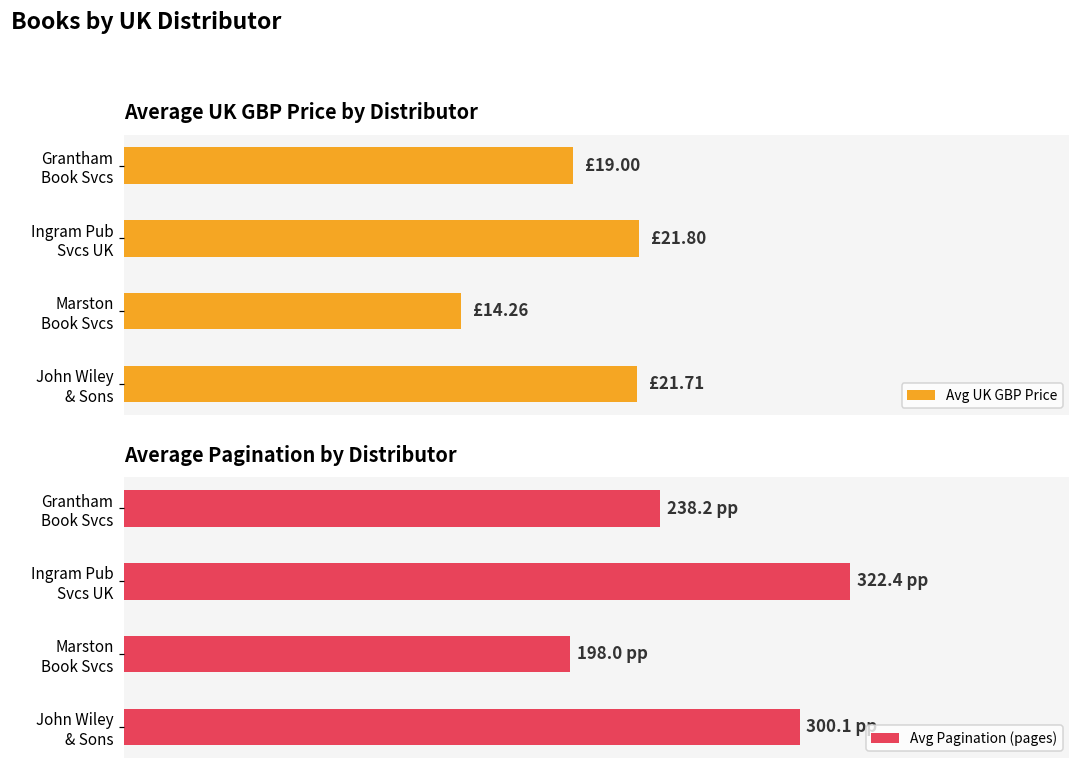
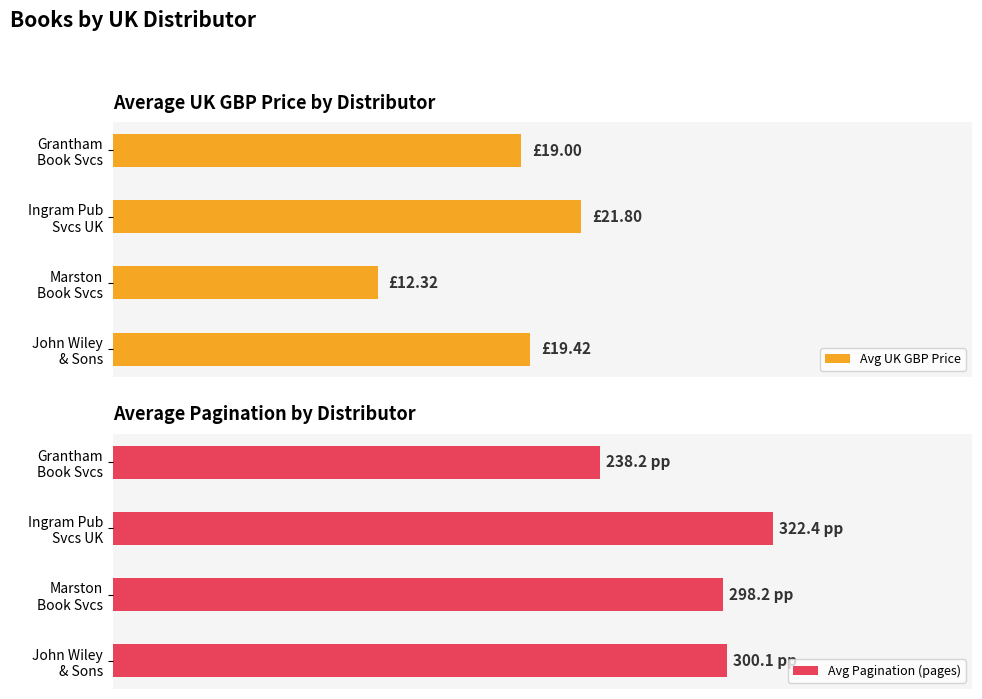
  {
    "Average UK GBP Price by Distributor": {
      "Grantham Book Svcs": "£19.00",
      "Ingram Pub Svcs UK": "£21.80",
-     "Marston Book Svcs": "£14.26",
-     "John Wiley & Sons": "£21.71"
+     "Marston Book Svcs": "£12.32",
+     "John Wiley & Sons": "£19.42"
    },
    "Average Pagination by Distributor": {
      "Grantham Book Svcs": "238.2",
      "Ingram Pub Svcs UK": "322.4",
-     "Marston Book Svcs": "198.0"
+     "Marston Book Svcs": "298.2"
    }
  }
